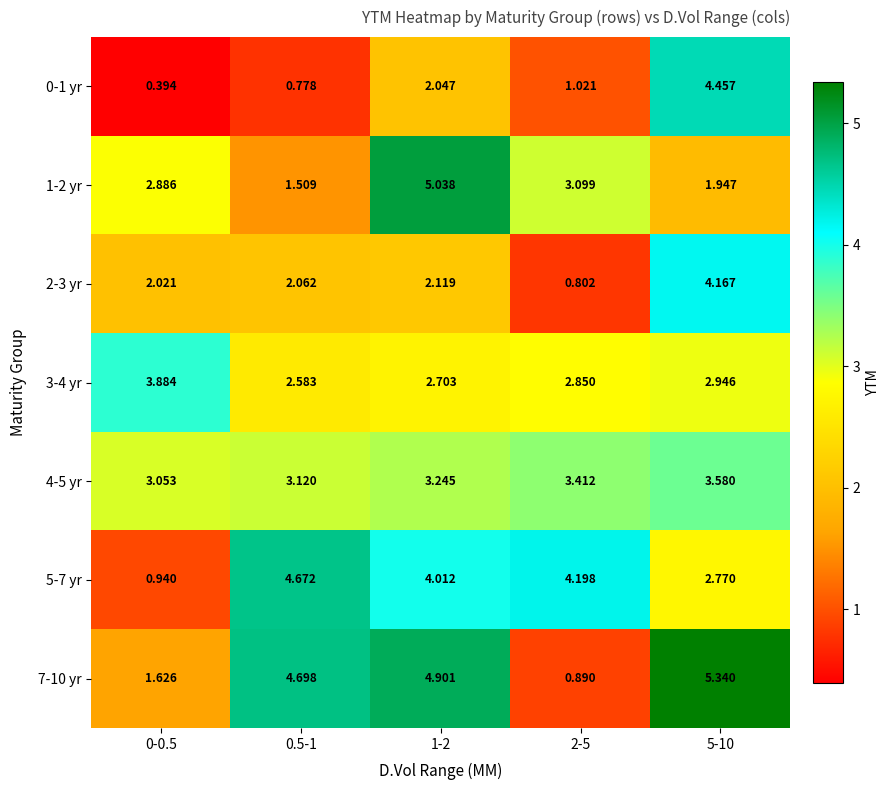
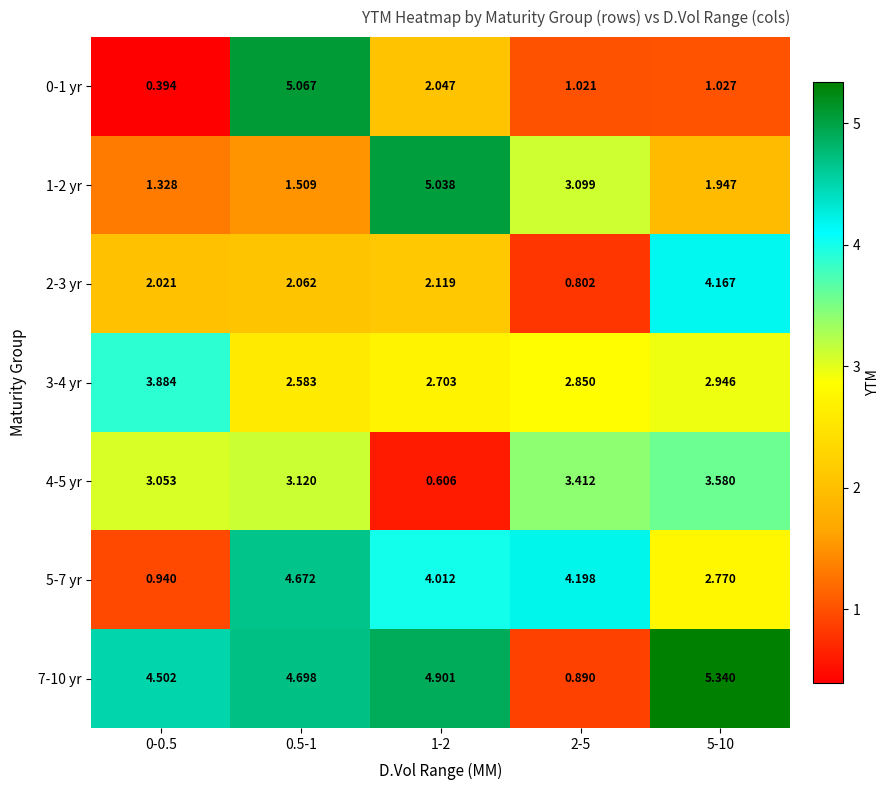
  {
    "0-1 yr": {
      "0-0.5": 0.394,
-     "0.5-1": 0.778,
+     "0.5-1": 5.067,
      "1-2": 2.047,
      "2-5": 1.021,
-     "5-10": 4.457
+     "5-10": 1.027
    },
    "1-2 yr": {
-     "0-0.5": 2.886,
+     "0-0.5": 1.328,
      "0.5-1": 1.509,
      "1-2": 5.038,
      "2-5": 3.099,
      "5-10": 1.947
    },
    "2-3 yr": {
      "0-0.5": 2.021,
      "0.5-1": 2.062,
      "1-2": 2.119,
      "2-5": 0.802,
      "5-10": 4.167
    },
    "3-4 yr": {
      "0-0.5": 3.884,
      "0.5-1": 2.583,
      "1-2": 2.703,
      "2-5": 2.850,
      "5-10": 2.946
    },
    "4-5 yr": {
      "0-0.5": 3.053,
      "0.5-1": 3.120,
-     "1-2": 3.245,
+     "1-2": 0.606,
      "2-5": 3.412,
      "5-10": 3.580
    },
    "5-7 yr": {
      "0-0.5": 0.940,
      "0.5-1": 4.672,
      "1-2": 4.012,
      "2-5": 4.198,
      "5-10": 2.770
    },
    "7-10 yr": {
-     "0-0.5": 1.626,
+     "0-0.5": 4.502,
      "0.5-1": 4.698,
      "1-2": 4.901,
      "2-5": 0.890,
      "5-10": 5.340
    }
  }
